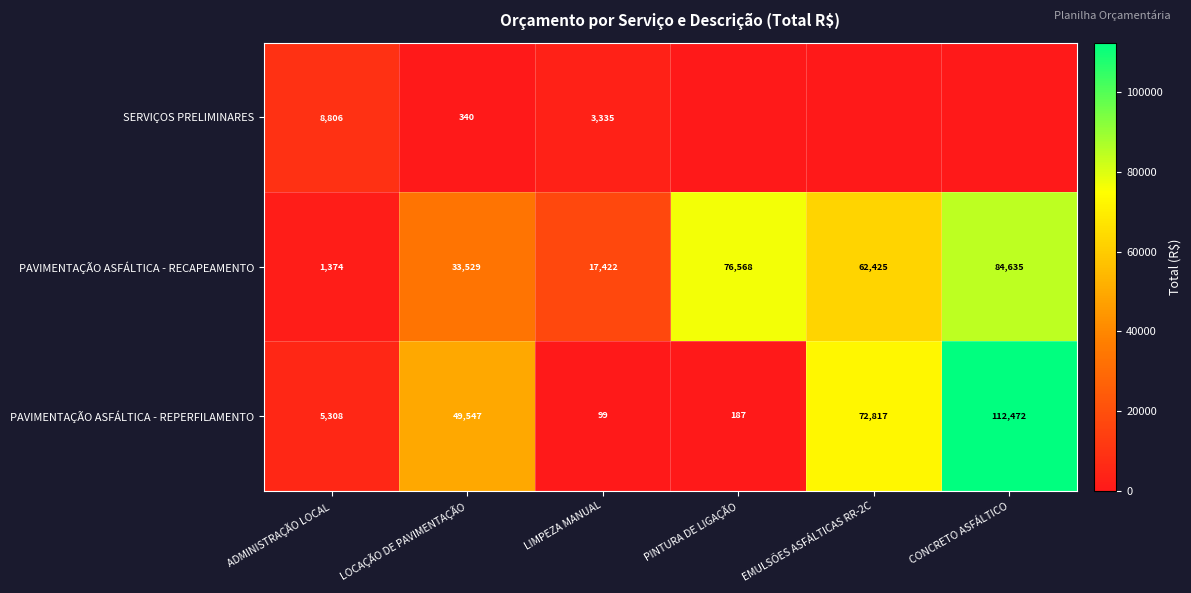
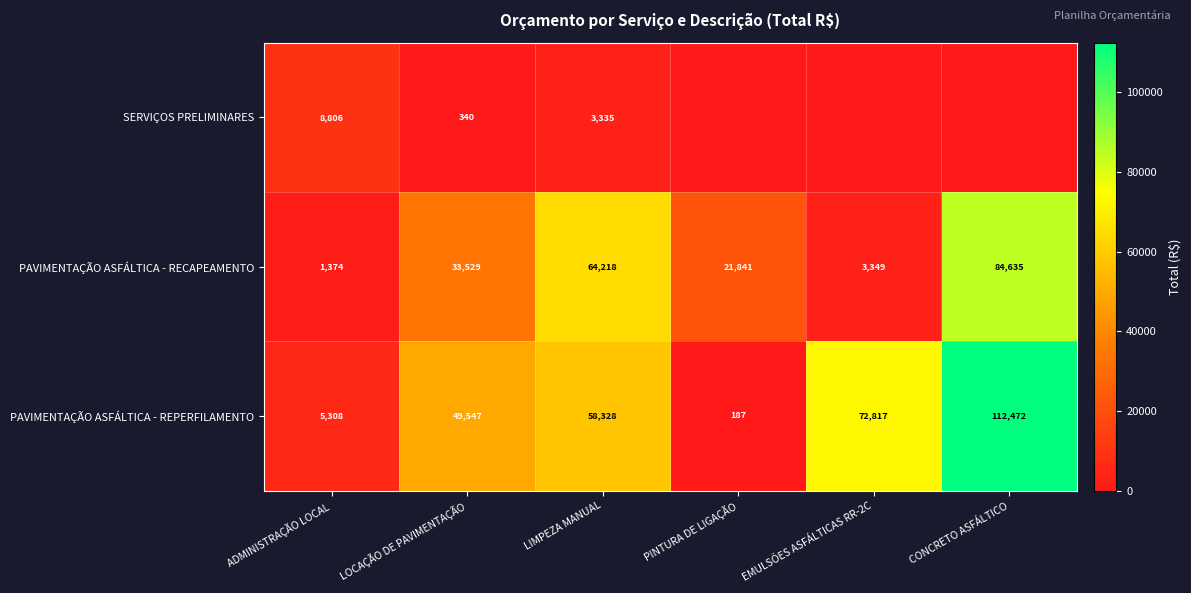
  {
    "SERVIÇOS PRELIMINARES": {
      "ADMINISTRAÇÃO LOCAL": "8,806",
      "LOCAÇÃO DE PAVIMENTAÇÃO": "340",
      "LIMPEZA MANUAL": "3,335"
    },
    "PAVIMENTAÇÃO ASFÁLTICA - RECAPEAMENTO": {
      "ADMINISTRAÇÃO LOCAL": "1,374",
      "LOCAÇÃO DE PAVIMENTAÇÃO": "33,529",
-     "LIMPEZA MANUAL": "17,422",
-     "PINTURA DE LIGAÇÃO": "76,568",
-     "EMULSÕES ASFÁLTICAS RR-2C": "62,425",
+     "LIMPEZA MANUAL": "64,218",
+     "PINTURA DE LIGAÇÃO": "21,841",
+     "EMULSÕES ASFÁLTICAS RR-2C": "3,349",
      "CONCRETO ASFÁLTICO": "84,635"
    },
    "PAVIMENTAÇÃO ASFÁLTICA - REPERFILAMENTO": {
      "ADMINISTRAÇÃO LOCAL": "5,308",
      "LOCAÇÃO DE PAVIMENTAÇÃO": "49,547",
-     "LIMPEZA MANUAL": "99",
+     "LIMPEZA MANUAL": "58,328",
      "PINTURA DE LIGAÇÃO": "187",
      "EMULSÕES ASFÁLTICAS RR-2C": "72,817",
      "CONCRETO ASFÁLTICO": "112,472"
    }
  }
